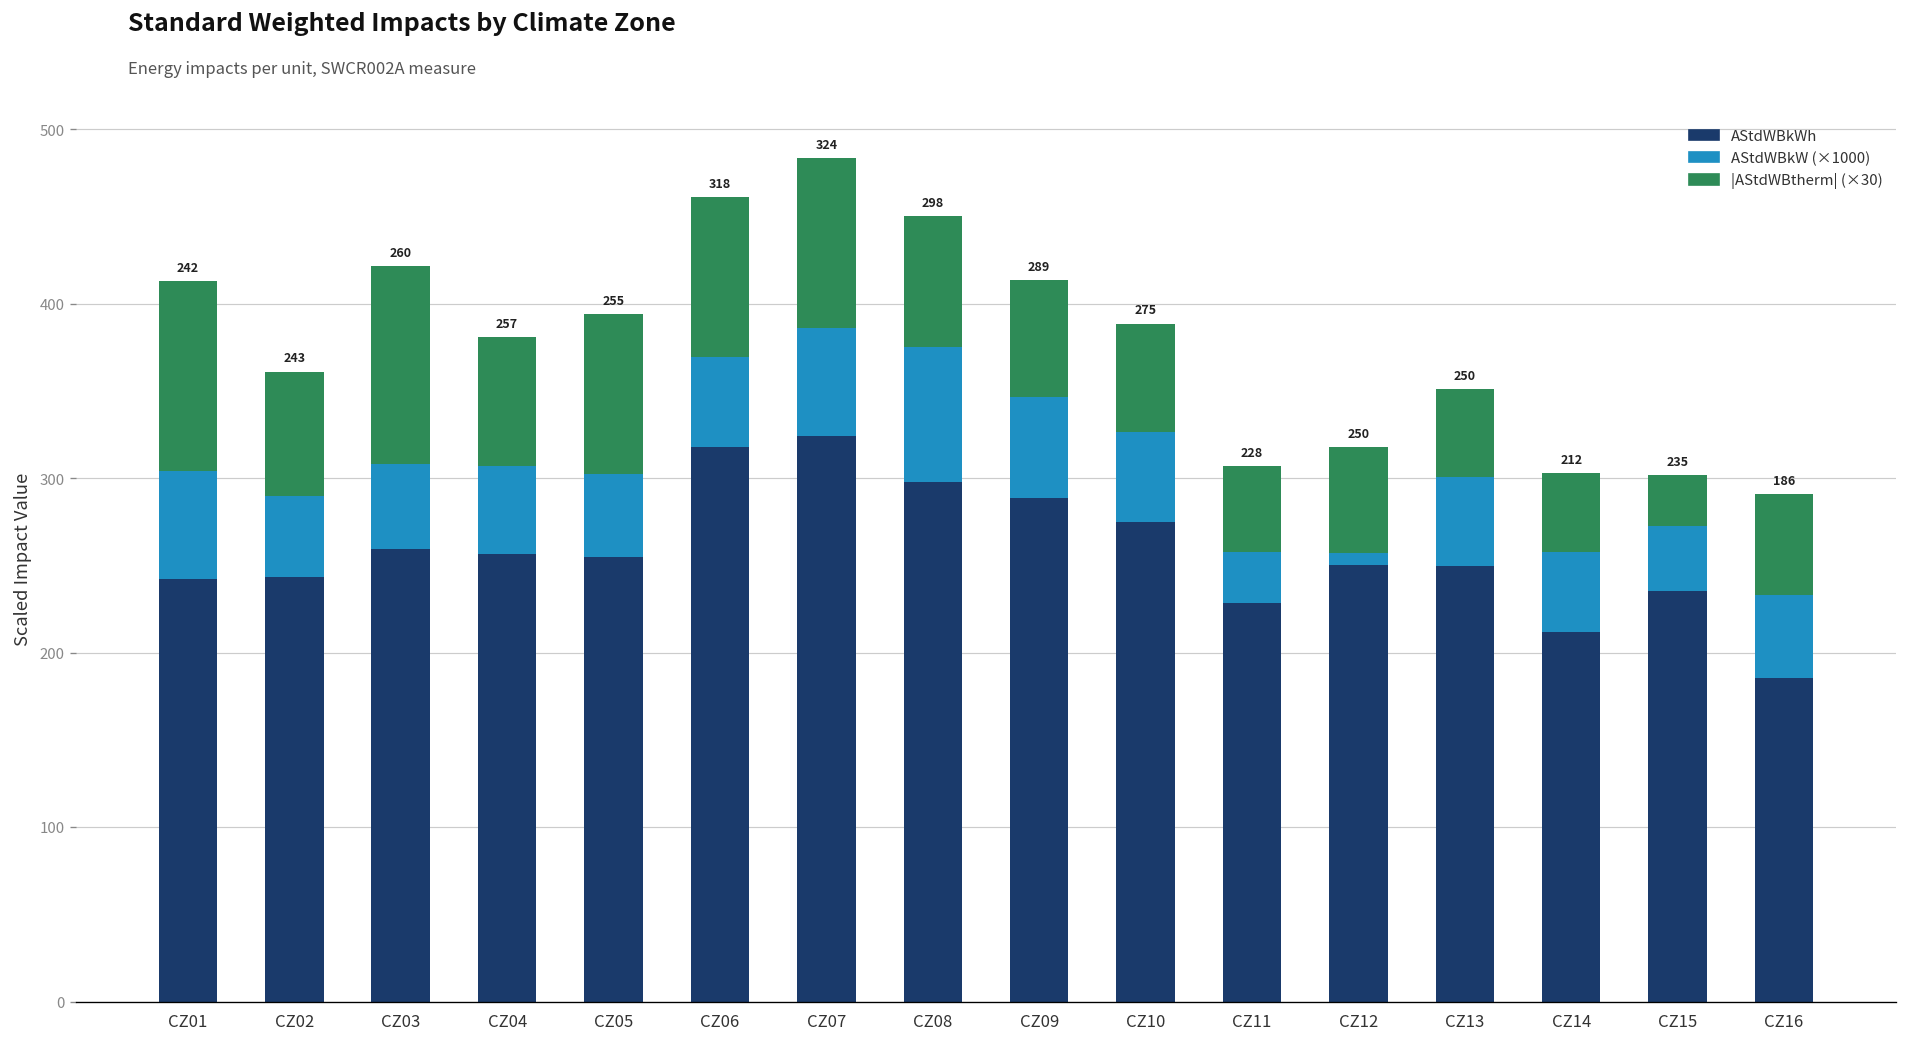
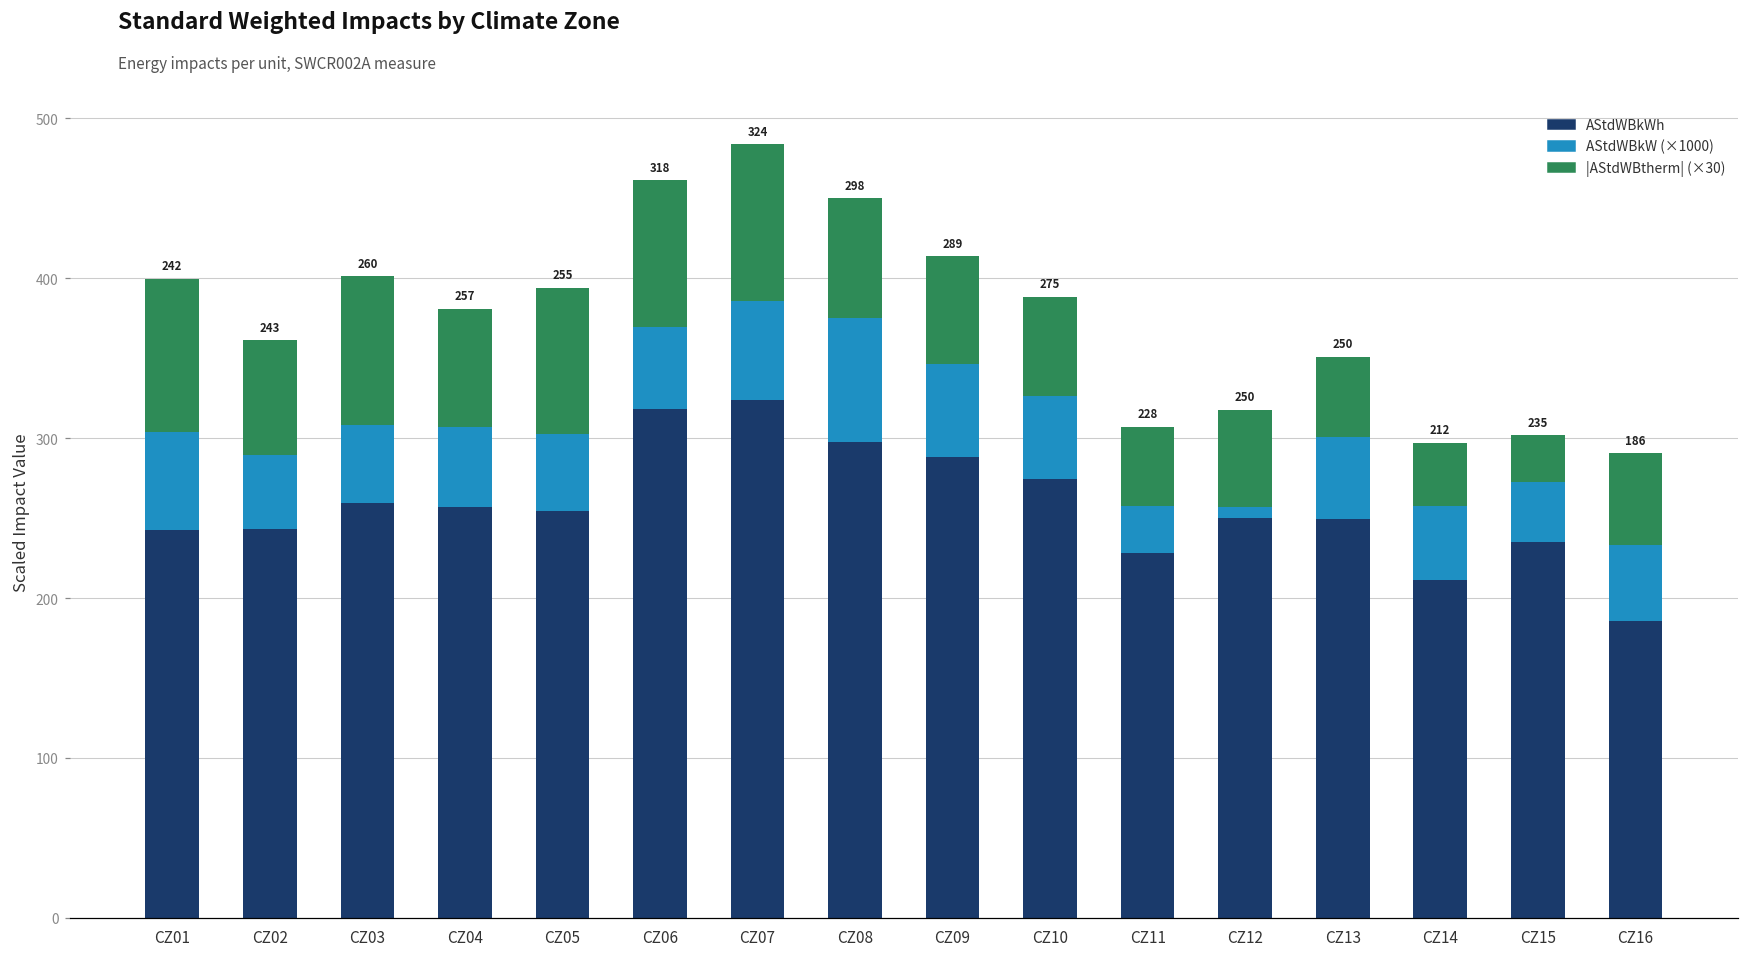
  {
    "AStdWBkWh": {
      "CZ01": 242,
      "CZ02": 243,
      "CZ03": 260,
      "CZ04": 257,
      "CZ05": 255,
      "CZ06": 318,
      "CZ07": 324,
      "CZ08": 298,
      "CZ09": 289,
      "CZ10": 275,
      "CZ11": 228,
      "CZ12": 250,
      "CZ13": 250,
      "CZ14": 212,
      "CZ15": 235,
      "CZ16": 186
    },
    "AStdWBkW (×1000)": {
      "CZ01": 62,
      "CZ02": 47,
      "CZ03": 48,
      "CZ04": 50,
      "CZ05": 48,
      "CZ06": 51,
      "CZ07": 62,
      "CZ08": 77,
      "CZ09": 58,
      "CZ10": 52,
      "CZ11": 29,
      "CZ12": 7,
      "CZ13": 51,
      "CZ14": 46,
      "CZ15": 38,
      "CZ16": 48
    },
    "|AStdWBtherm| (×30)": {
-     "CZ01": 109,
-     "CZ03": 114,
-     "CZ14": 45
+     "CZ01": 96,
+     "CZ03": 93,
+     "CZ14": 39
    }
  }
